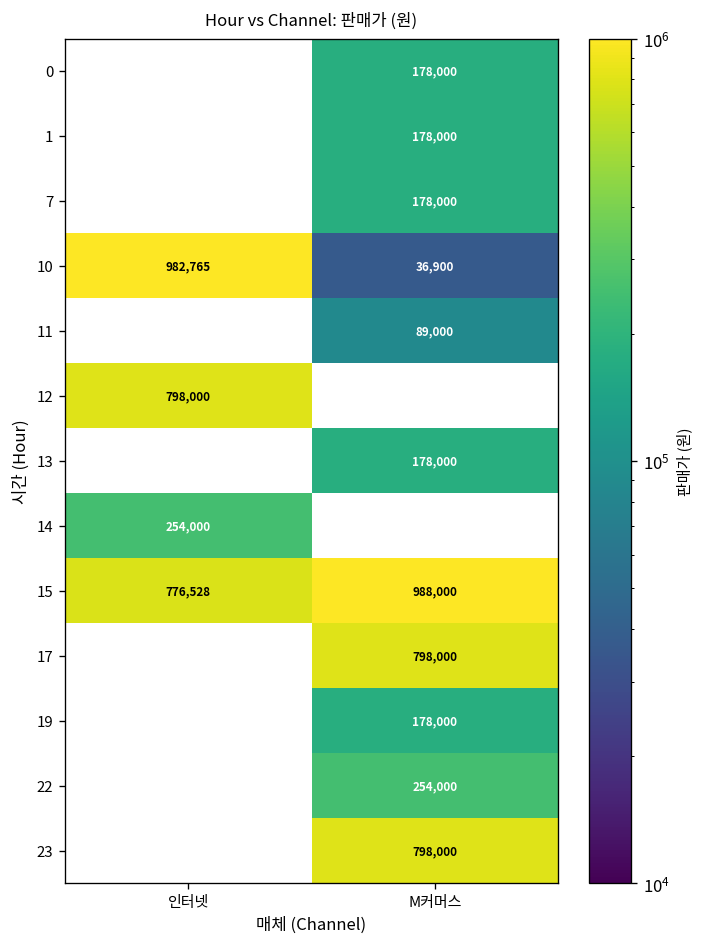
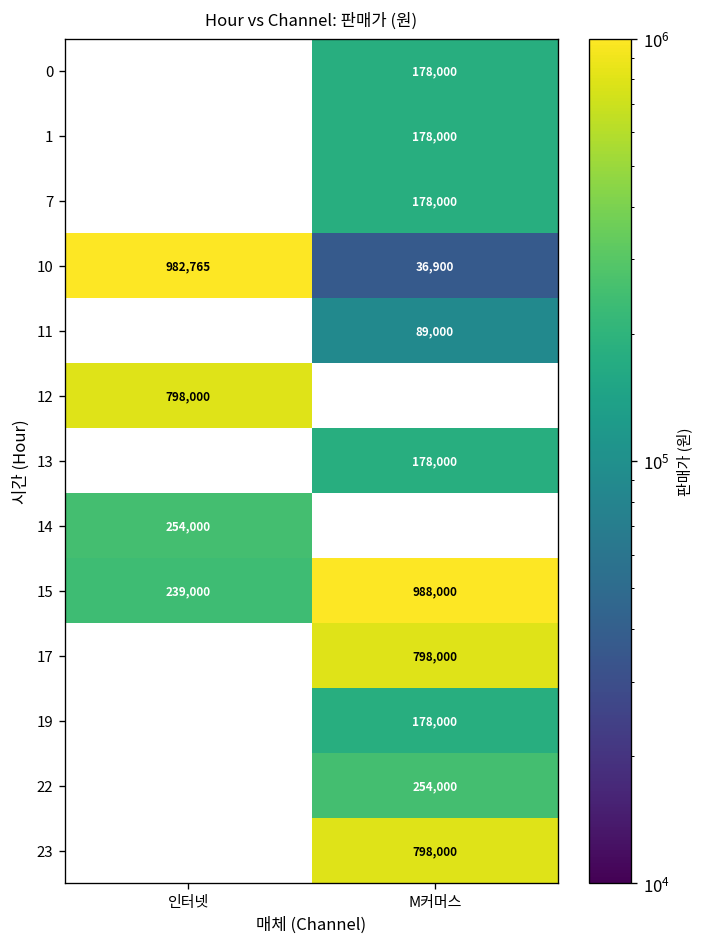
  {
    "0": {
      "M커머스": "178,000"
    },
    "1": {
      "M커머스": "178,000"
    },
    "7": {
      "M커머스": "178,000"
    },
    "10": {
      "인터넷": "982,765",
      "M커머스": "36,900"
    },
    "11": {
      "M커머스": "89,000"
    },
    "12": {
      "인터넷": "798,000"
    },
    "13": {
      "M커머스": "178,000"
    },
    "14": {
      "인터넷": "254,000"
    },
    "15": {
-     "인터넷": "776,528",
+     "인터넷": "239,000",
      "M커머스": "988,000"
    },
    "17": {
      "M커머스": "798,000"
    },
    "19": {
      "M커머스": "178,000"
    },
    "22": {
      "M커머스": "254,000"
    },
    "23": {
      "M커머스": "798,000"
    }
  }
